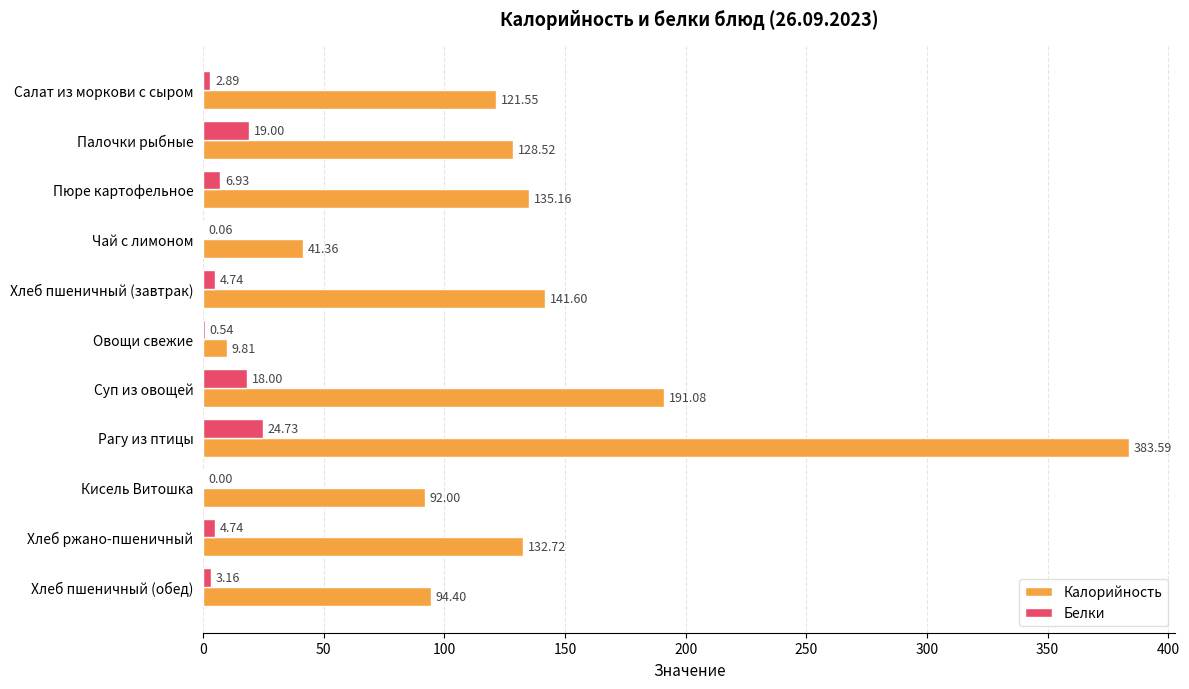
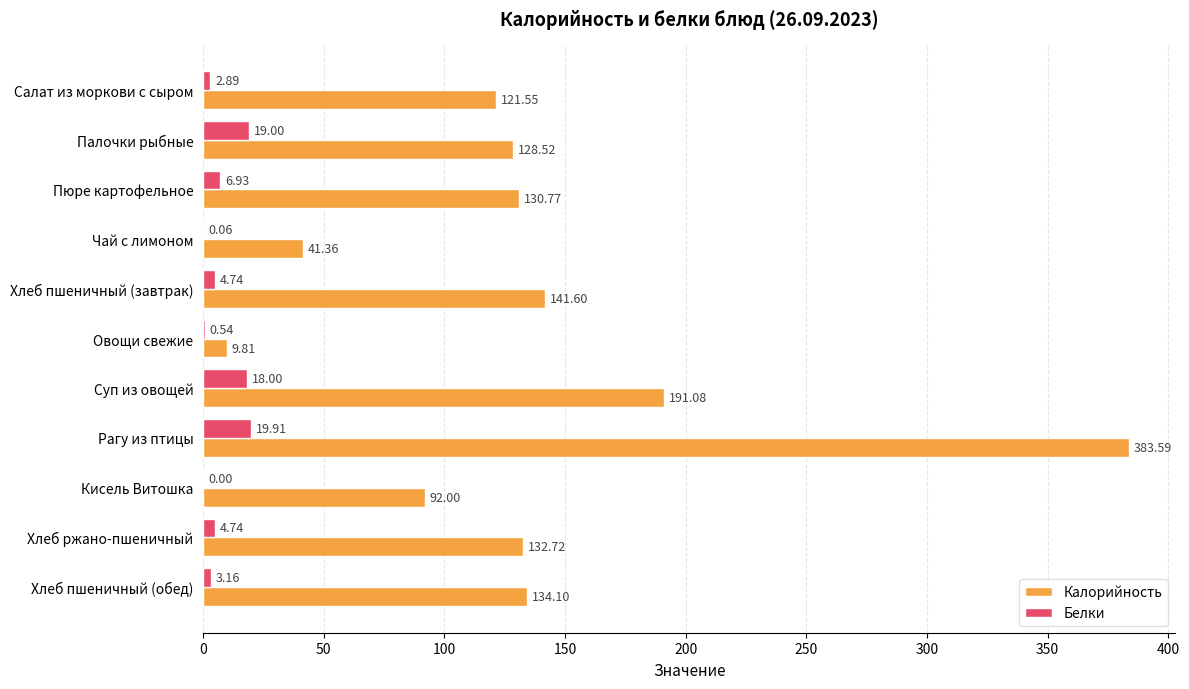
  {
    "Калорийность": {
      "Салат из моркови с сыром": 121.55,
      "Палочки рыбные": 128.52,
-     "Пюре картофельное": 135.16,
+     "Пюре картофельное": 130.77,
      "Чай с лимоном": 41.36,
      "Хлеб пшеничный (завтрак)": 141.60,
      "Овощи свежие": 9.81,
      "Суп из овощей": 191.08,
      "Рагу из птицы": 383.59,
      "Кисель Витошка": 92.00,
      "Хлеб ржано-пшеничный": 132.72,
-     "Хлеб пшеничный (обед)": 94.40
+     "Хлеб пшеничный (обед)": 134.10
    },
    "Белки": {
      "Салат из моркови с сыром": 2.89,
      "Палочки рыбные": 19.00,
      "Пюре картофельное": 6.93,
      "Чай с лимоном": 0.06,
      "Хлеб пшеничный (завтрак)": 4.74,
      "Овощи свежие": 0.54,
      "Суп из овощей": 18.00,
-     "Рагу из птицы": 24.73,
+     "Рагу из птицы": 19.91,
      "Кисель Витошка": 0.00,
      "Хлеб ржано-пшеничный": 4.74,
      "Хлеб пшеничный (обед)": 3.16
    }
  }
